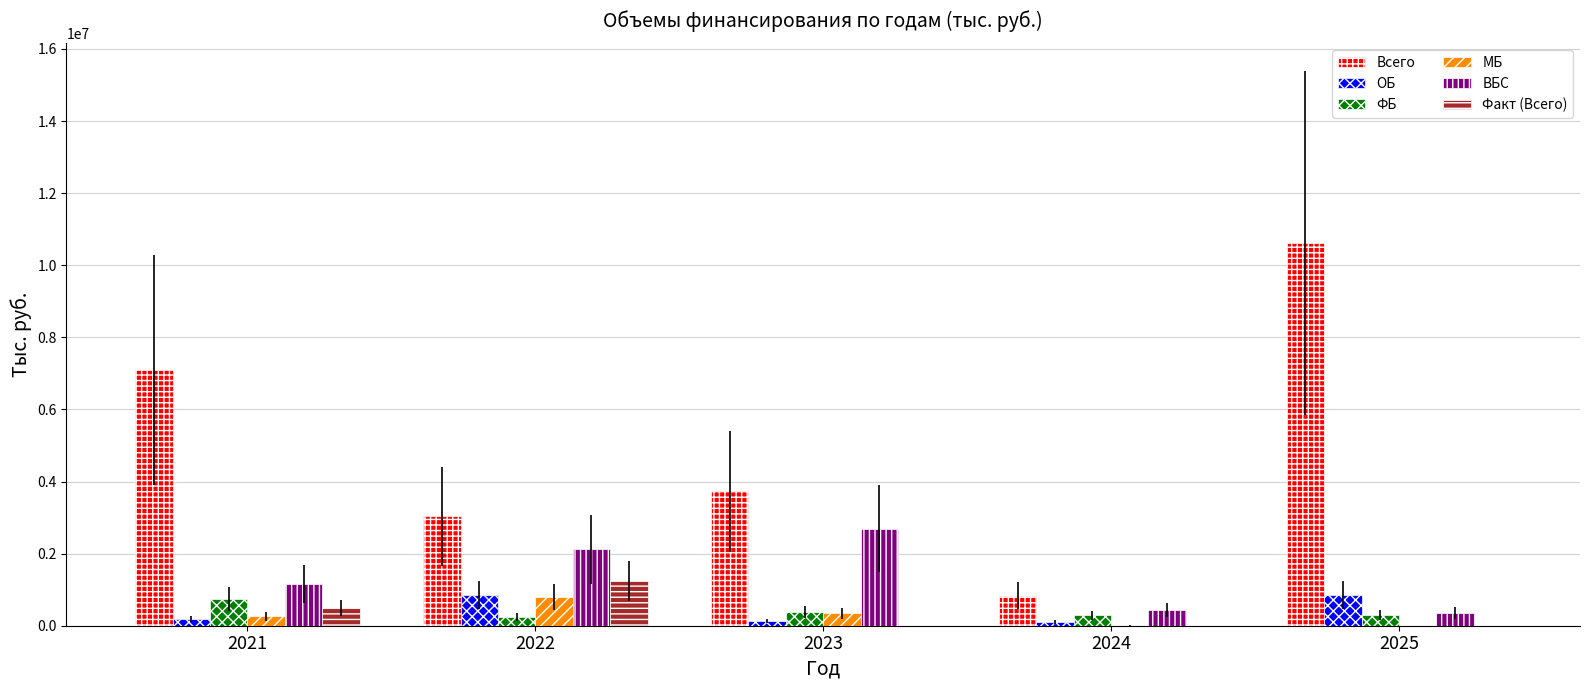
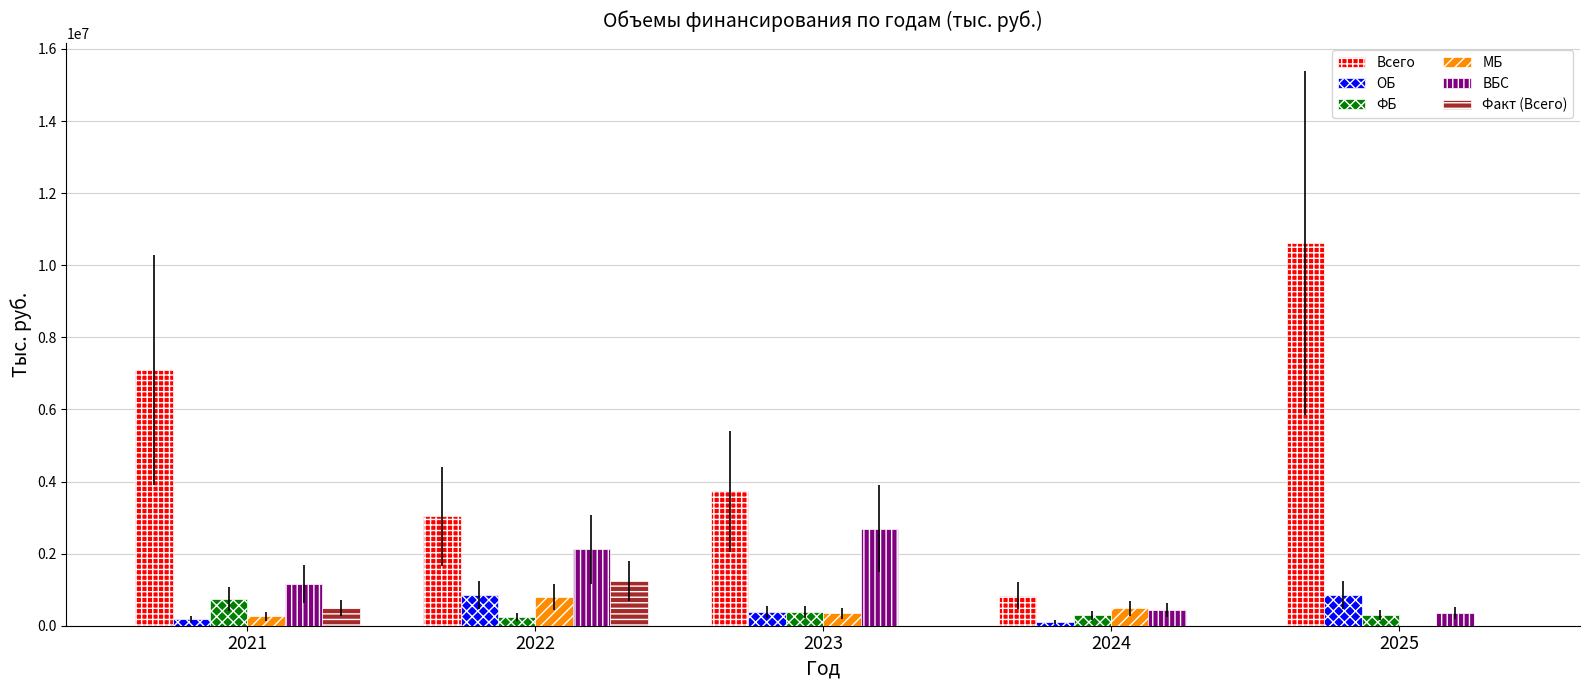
  {
    "Всего": {
      "2021": 7100000,
      "2022": 3000000,
      "2023": 3700000,
      "2024": 800000,
      "2025": 10600000
    },
    "ОБ": {
      "2021": 200000,
      "2022": 800000,
-     "2023": 100000,
+     "2023": 400000,
      "2024": 100000,
      "2025": 900000
    },
    "ФБ": {
      "2021": 700000,
      "2022": 200000,
      "2023": 400000,
      "2024": 300000,
      "2025": 300000
    },
    "МБ": {
      "2021": 300000,
      "2022": 800000,
      "2023": 300000,
-     "2024": 0
+     "2024": 500000
    },
    "ВБС": {
      "2021": 1200000,
      "2022": 2100000,
      "2023": 2700000,
      "2024": 400000,
      "2025": 400000
    },
    "Факт (Всего)": {
      "2021": 500000,
      "2022": 1200000,
      "2023": 0,
      "2024": 0,
      "2025": 0
    }
  }
